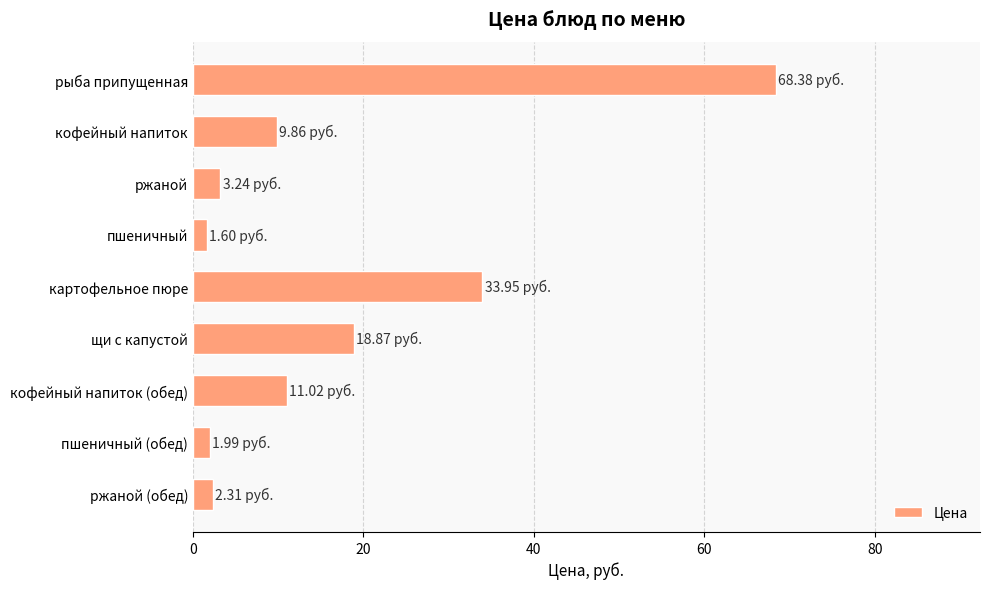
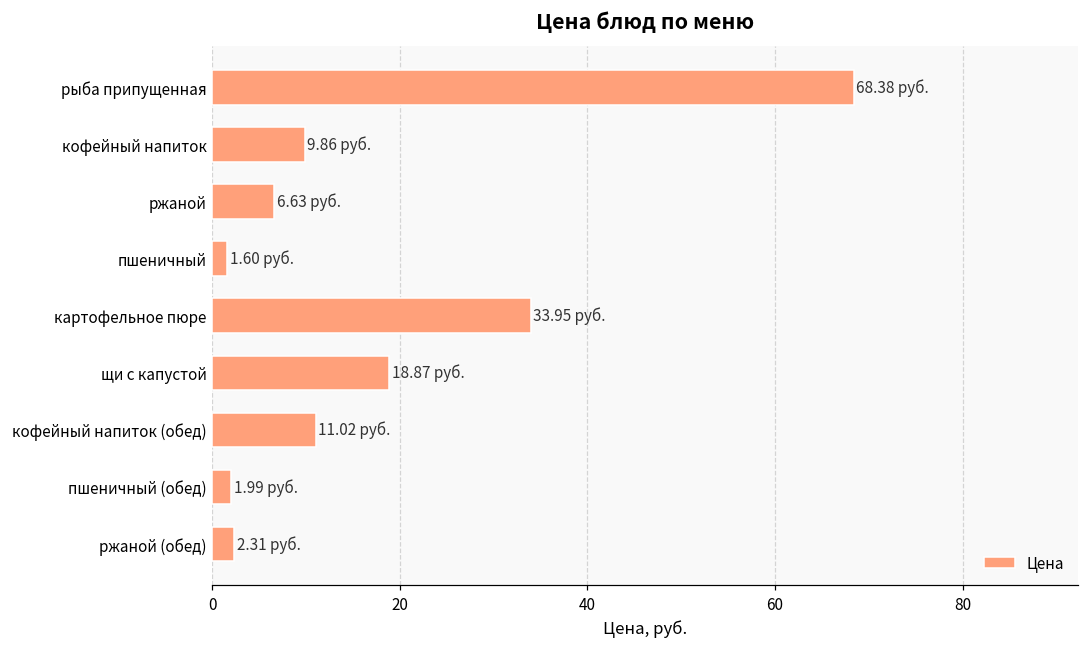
  {
    "рыба припущенная": 68.38,
    "кофейный напиток": 9.86,
-   "ржаной": 3.24,
+   "ржаной": 6.63,
    "пшеничный": 1.60,
    "картофельное пюре": 33.95,
    "щи с капустой": 18.87,
    "кофейный напиток (обед)": 11.02,
    "пшеничный (обед)": 1.99,
    "ржаной (обед)": 2.31
  }
